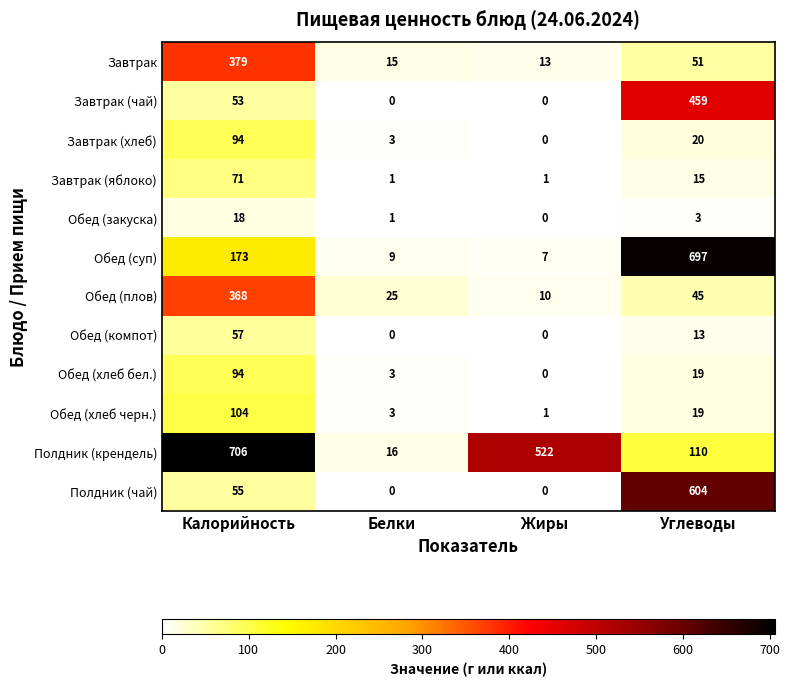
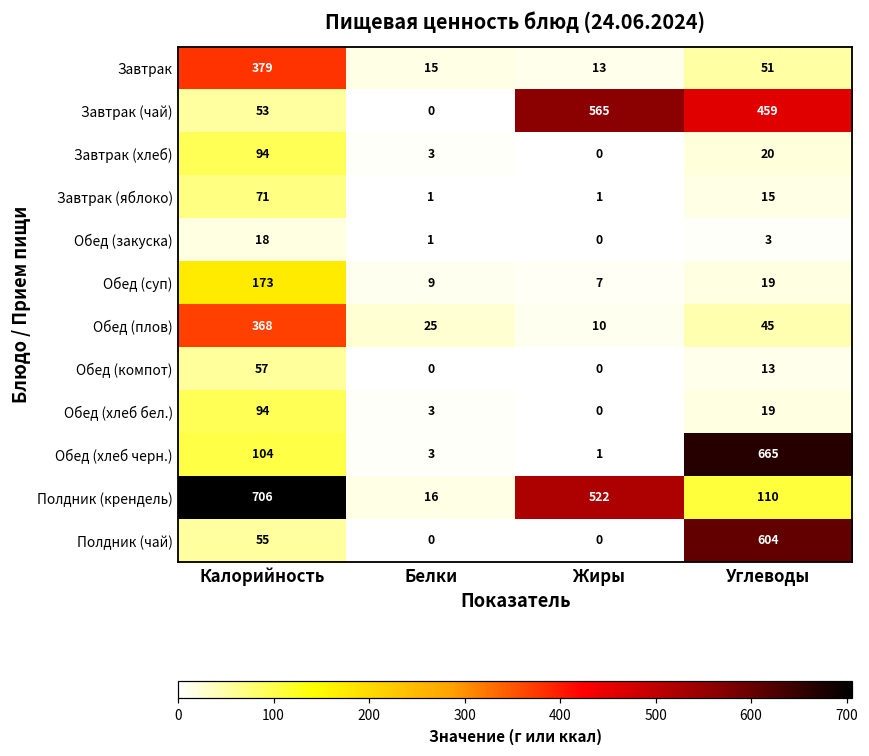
  {
    "Завтрак": {
      "Калорийность": 379,
      "Белки": 15,
      "Жиры": 13,
      "Углеводы": 51
    },
    "Завтрак (чай)": {
      "Калорийность": 53,
      "Белки": 0,
-     "Жиры": 0,
+     "Жиры": 565,
      "Углеводы": 459
    },
    "Завтрак (хлеб)": {
      "Калорийность": 94,
      "Белки": 3,
      "Жиры": 0,
      "Углеводы": 20
    },
    "Завтрак (яблоко)": {
      "Калорийность": 71,
      "Белки": 1,
      "Жиры": 1,
      "Углеводы": 15
    },
    "Обед (закуска)": {
      "Калорийность": 18,
      "Белки": 1,
      "Жиры": 0,
      "Углеводы": 3
    },
    "Обед (суп)": {
      "Калорийность": 173,
      "Белки": 9,
      "Жиры": 7,
-     "Углеводы": 697
+     "Углеводы": 19
    },
    "Обед (плов)": {
      "Калорийность": 368,
      "Белки": 25,
      "Жиры": 10,
      "Углеводы": 45
    },
    "Обед (компот)": {
      "Калорийность": 57,
      "Белки": 0,
      "Жиры": 0,
      "Углеводы": 13
    },
    "Обед (хлеб бел.)": {
      "Калорийность": 94,
      "Белки": 3,
      "Жиры": 0,
      "Углеводы": 19
    },
    "Обед (хлеб черн.)": {
      "Калорийность": 104,
      "Белки": 3,
      "Жиры": 1,
-     "Углеводы": 19
+     "Углеводы": 665
    },
    "Полдник (крендель)": {
      "Калорийность": 706,
      "Белки": 16,
      "Жиры": 522,
      "Углеводы": 110
    },
    "Полдник (чай)": {
      "Калорийность": 55,
      "Белки": 0,
      "Жиры": 0,
      "Углеводы": 604
    }
  }
